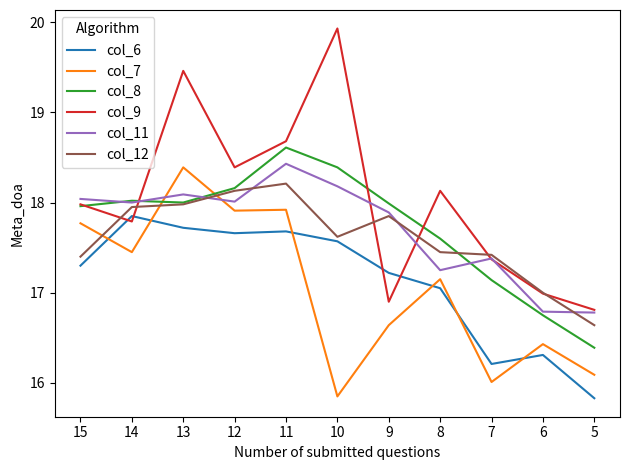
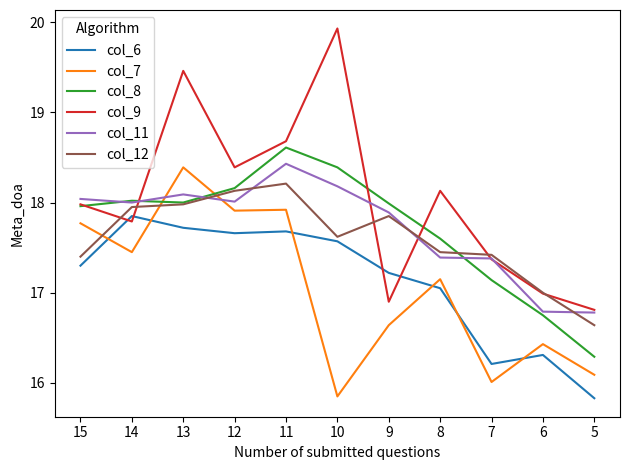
  {
    "col_6": {
      "15": 17.3,
      "14": 17.9,
      "13": 17.7,
      "12": 17.7,
      "11": 17.7,
      "10": 17.6,
      "9": 17.2,
      "8": 17.1,
      "7": 16.2,
      "6": 16.3,
      "5": 15.8
    },
    "col_7": {
      "15": 17.8,
      "14": 17.5,
      "13": 18.4,
      "12": 17.9,
      "11": 17.9,
      "10": 15.9,
      "9": 16.6,
      "8": 17.2,
      "7": 16.0,
      "6": 16.4,
      "5": 16.1
    },
    "col_8": {
      "12": 18.2,
      "11": 18.6,
      "10": 18.4,
      "9": 18.0,
      "8": 17.6,
      "7": 17.1,
      "6": 16.8,
-     "5": 16.4
+     "5": 16.3
    },
    "col_9": {
      "14": 17.8,
      "13": 19.5,
      "12": 18.4,
      "11": 18.7,
      "10": 19.9,
      "9": 16.9,
      "8": 18.1,
      "5": 16.8
    },
    "col_11": {
      "15": 18.0,
      "13": 18.1,
      "12": 18.0,
      "11": 18.4,
      "10": 18.2,
      "9": 17.9,
-     "8": 17.3,
+     "8": 17.4,
      "6": 16.8,
      "5": 16.8
    },
    "col_12": {
      "15": 17.4,
      "14": 18.0,
      "12": 18.1,
      "11": 18.2,
      "10": 17.6,
      "9": 17.9,
      "8": 17.5,
      "7": 17.4,
      "5": 16.6
    }
  }
